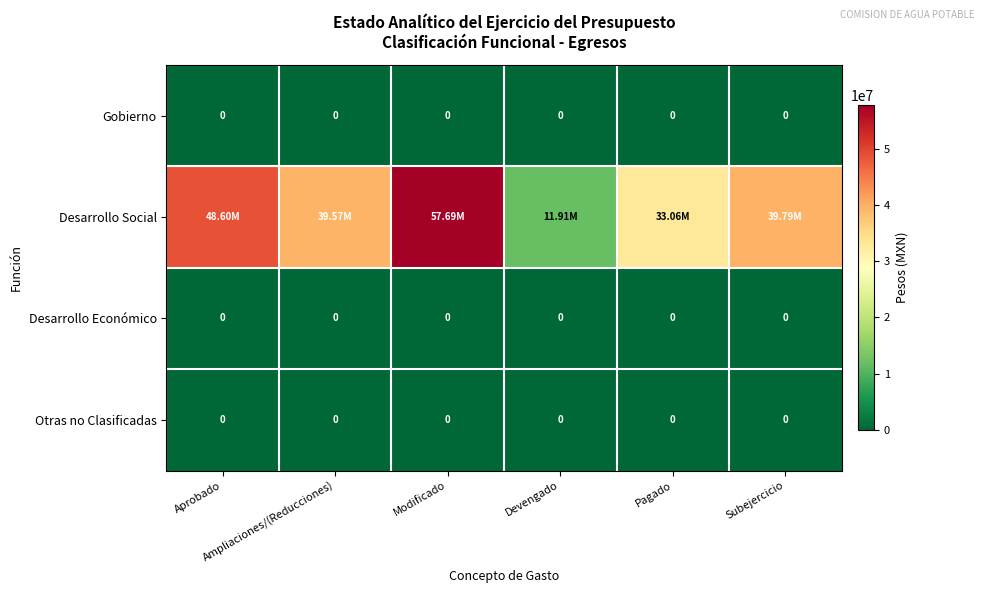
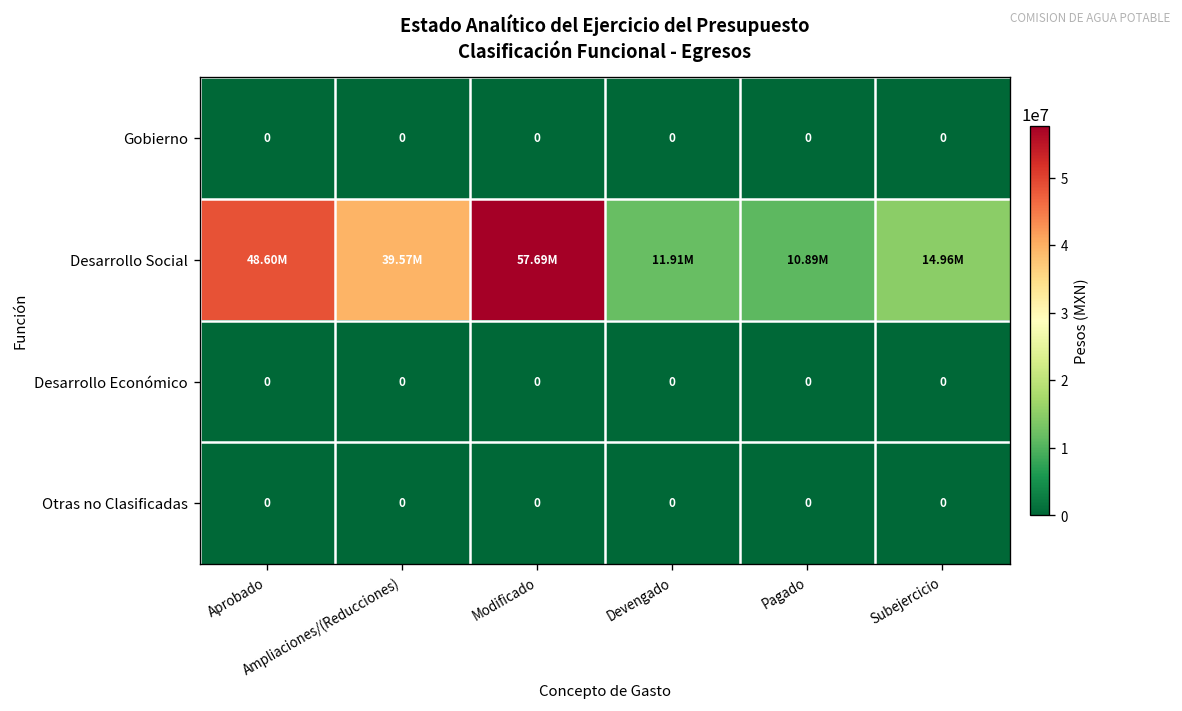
  {
    "Gobierno": {
      "Aprobado": "0",
      "Ampliaciones/(Reducciones)": "0",
      "Modificado": "0",
      "Devengado": "0",
      "Pagado": "0",
      "Subejercicio": "0"
    },
    "Desarrollo Social": {
      "Aprobado": "48.60M",
      "Ampliaciones/(Reducciones)": "39.57M",
      "Modificado": "57.69M",
      "Devengado": "11.91M",
-     "Pagado": "33.06M",
-     "Subejercicio": "39.79M"
+     "Pagado": "10.89M",
+     "Subejercicio": "14.96M"
    },
    "Desarrollo Económico": {
      "Aprobado": "0",
      "Ampliaciones/(Reducciones)": "0",
      "Modificado": "0",
      "Devengado": "0",
      "Pagado": "0",
      "Subejercicio": "0"
    },
    "Otras no Clasificadas": {
      "Aprobado": "0",
      "Ampliaciones/(Reducciones)": "0",
      "Modificado": "0",
      "Devengado": "0",
      "Pagado": "0",
      "Subejercicio": "0"
    }
  }
